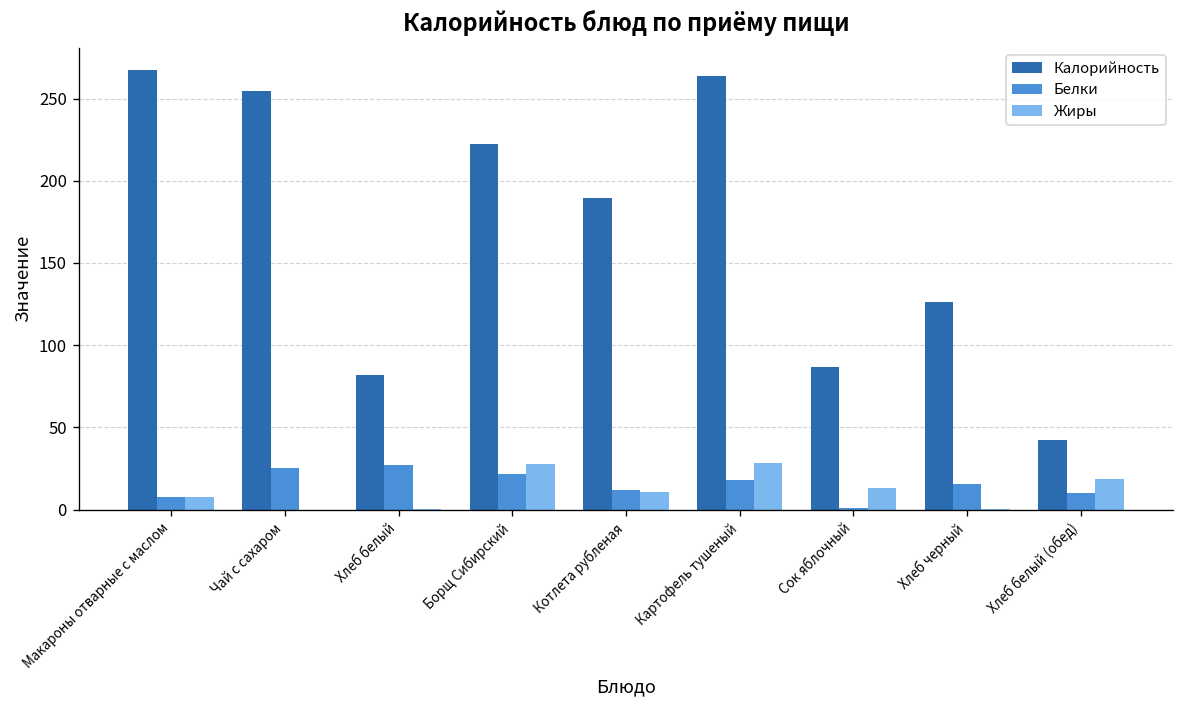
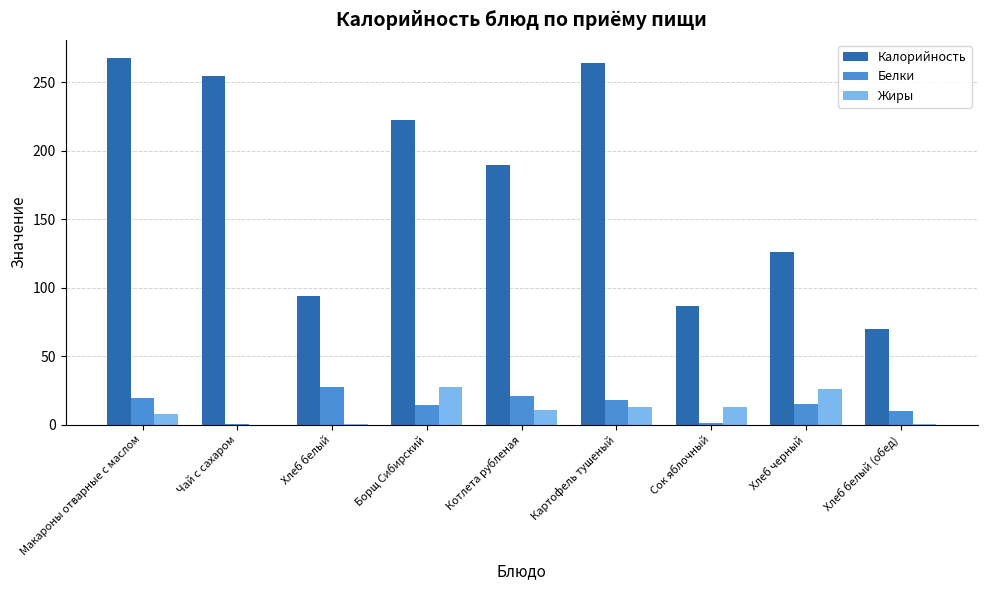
  {
    "Калорийность": {
      "Макароны отварные с маслом": 267,
      "Чай с сахаром": 254,
-     "Хлеб белый": 82,
+     "Хлеб белый": 94,
      "Борщ Сибирский": 222,
      "Котлета рубленая": 190,
      "Картофель тушеный": 264,
      "Сок яблочный": 87,
      "Хлеб черный": 126,
-     "Хлеб белый (обед)": 42
+     "Хлеб белый (обед)": 70
    },
    "Белки": {
-     "Макароны отварные с маслом": 7,
-     "Чай с сахаром": 25,
+     "Макароны отварные с маслом": 19,
+     "Чай с сахаром": 1,
      "Хлеб белый": 27,
-     "Борщ Сибирский": 22,
-     "Котлета рубленая": 12,
+     "Борщ Сибирский": 14,
+     "Котлета рубленая": 21,
      "Картофель тушеный": 18,
      "Хлеб черный": 15,
      "Хлеб белый (обед)": 10
    },
    "Жиры": {
      "Макароны отварные с маслом": 8,
      "Чай с сахаром": 0,
      "Борщ Сибирский": 28,
      "Котлета рубленая": 10,
-     "Картофель тушеный": 28,
+     "Картофель тушеный": 13,
      "Сок яблочный": 13,
-     "Хлеб черный": 0,
-     "Хлеб белый (обед)": 19
+     "Хлеб черный": 26,
+     "Хлеб белый (обед)": 0
    }
  }
